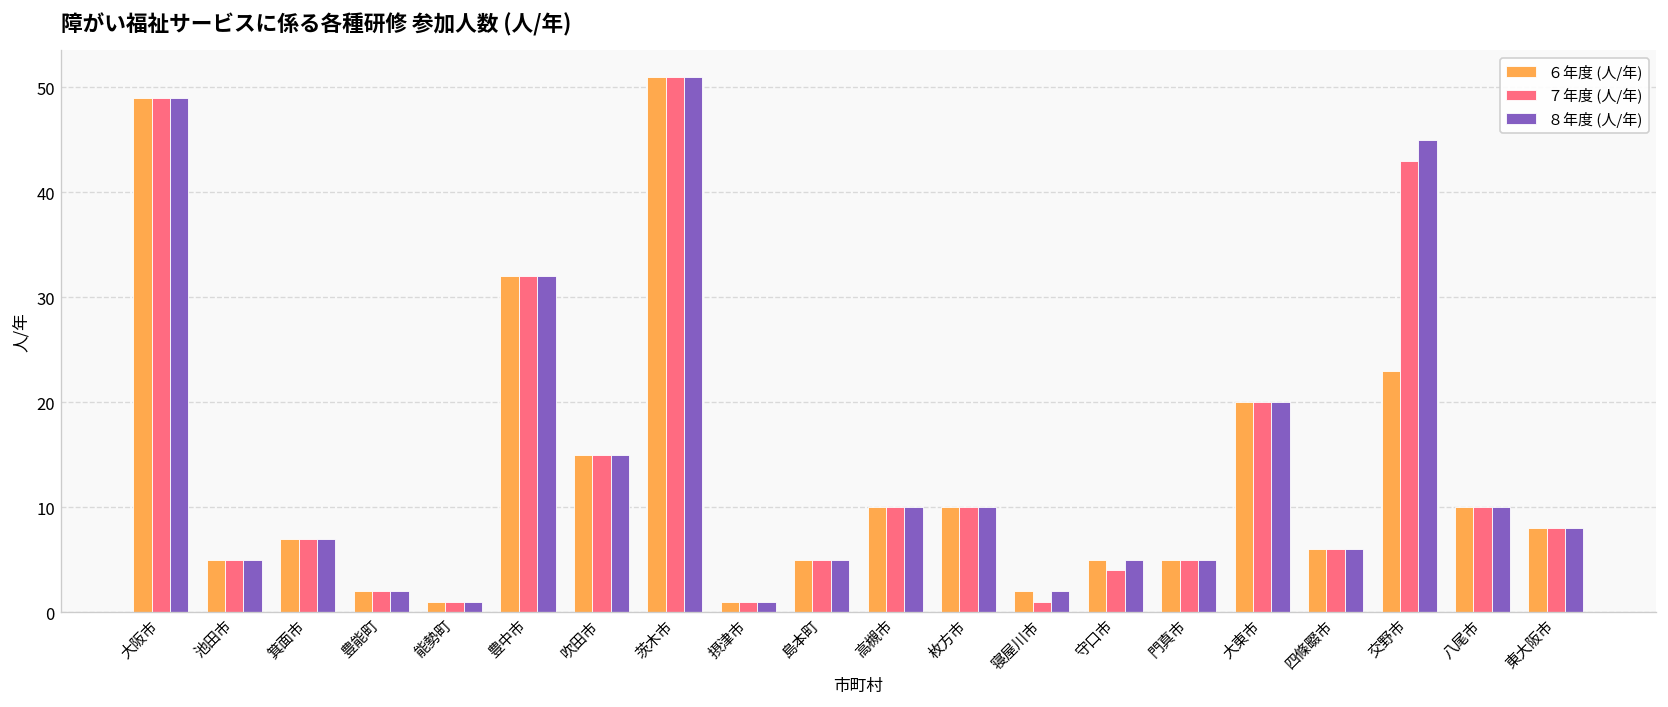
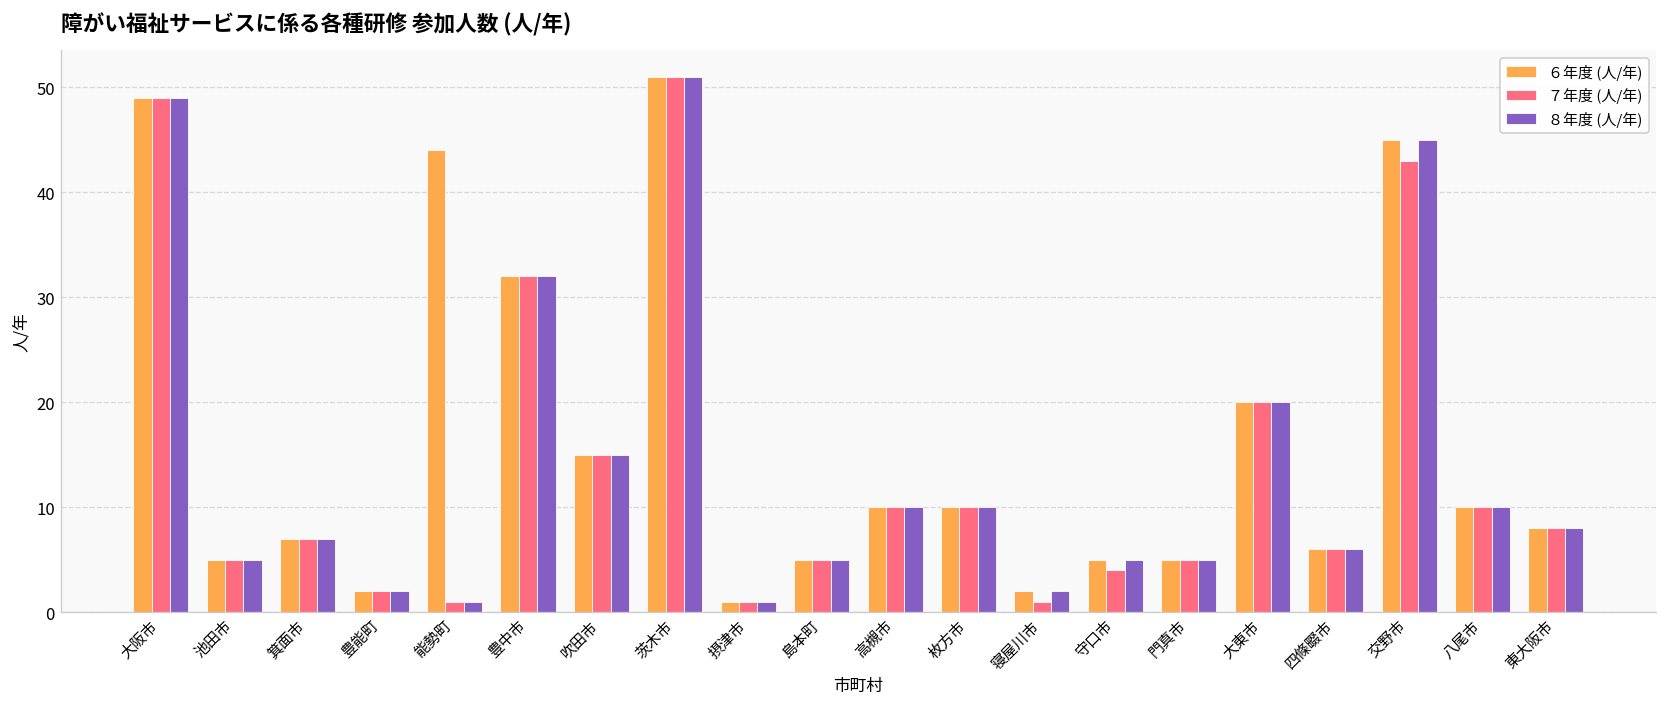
  {
    "６年度 (人/年)": {
      "大阪市": 49,
      "池田市": 5,
      "箕面市": 7,
      "豊能町": 2,
-     "能勢町": 1,
+     "能勢町": 44,
      "豊中市": 32,
      "吹田市": 15,
      "茨木市": 51,
      "摂津市": 1,
      "島本町": 5,
      "高槻市": 10,
      "枚方市": 10,
      "寝屋川市": 2,
      "守口市": 5,
      "門真市": 5,
      "大東市": 20,
      "四條畷市": 6,
-     "交野市": 23,
+     "交野市": 45,
      "八尾市": 10,
      "東大阪市": 8
    },
    "７年度 (人/年)": {
      "大阪市": 49,
      "池田市": 5,
      "箕面市": 7,
      "豊能町": 2,
      "能勢町": 1,
      "豊中市": 32,
      "吹田市": 15,
      "茨木市": 51,
      "摂津市": 1,
      "島本町": 5,
      "高槻市": 10,
      "枚方市": 10,
      "寝屋川市": 1,
      "守口市": 4,
      "門真市": 5,
      "大東市": 20,
      "四條畷市": 6,
      "交野市": 43,
      "八尾市": 10,
      "東大阪市": 8
    },
    "８年度 (人/年)": {
      "大阪市": 49,
      "池田市": 5,
      "箕面市": 7,
      "豊能町": 2,
      "能勢町": 1,
      "豊中市": 32,
      "吹田市": 15,
      "茨木市": 51,
      "摂津市": 1,
      "島本町": 5,
      "高槻市": 10,
      "枚方市": 10,
      "寝屋川市": 2,
      "守口市": 5,
      "門真市": 5,
      "大東市": 20,
      "四條畷市": 6,
      "交野市": 45,
      "八尾市": 10,
      "東大阪市": 8
    }
  }
